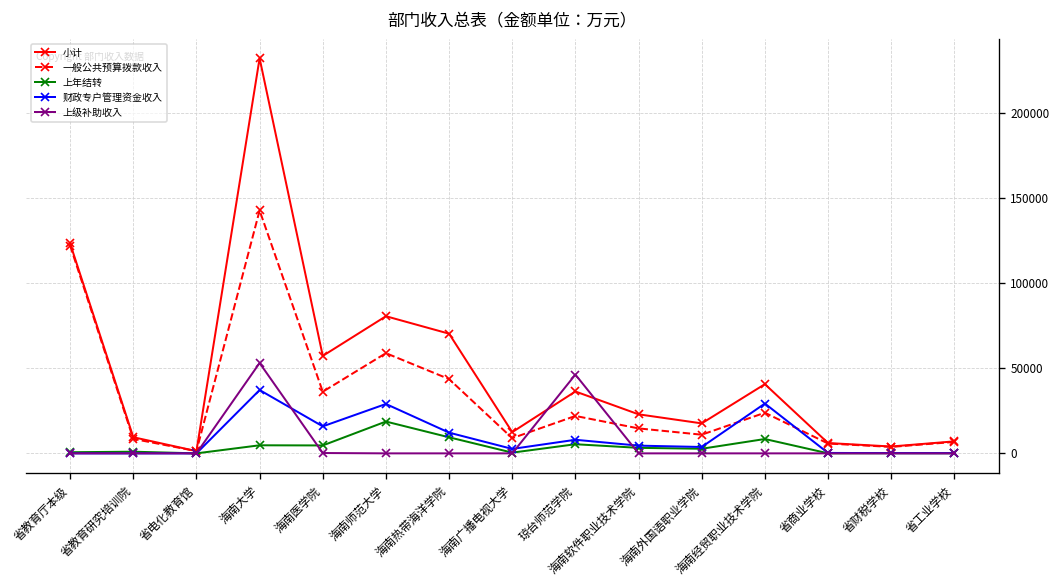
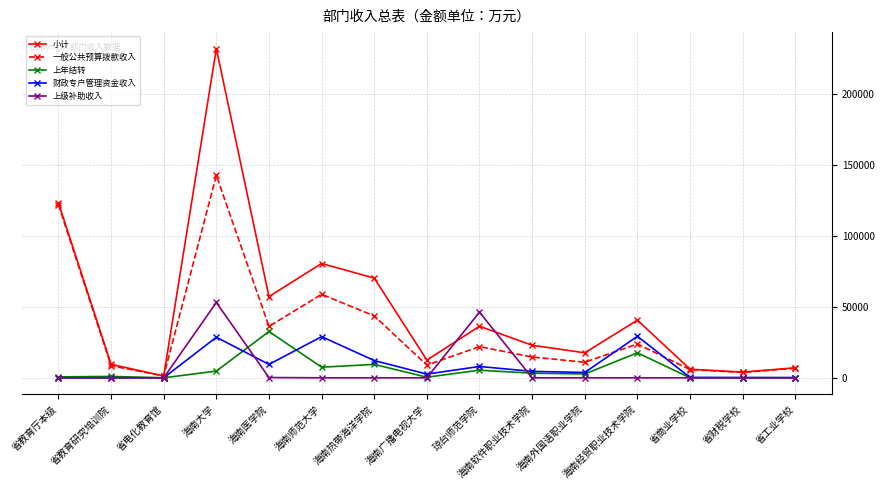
  {
    "上年结转": {
      "海南大学": 5000,
-     "海南医学院": 5000,
-     "海南师范大学": 19000,
+     "海南医学院": 33000,
+     "海南师范大学": 7000,
      "海南热带海洋学院": 9000,
      "琼台师范学院": 5000,
-     "海南经贸职业技术学院": 8000
+     "海南经贸职业技术学院": 18000
    },
    "财政专户管理资金收入": {
-     "海南大学": 37000,
-     "海南医学院": 16000,
+     "海南大学": 29000,
+     "海南医学院": 9000,
      "海南师范大学": 29000,
      "海南热带海洋学院": 12000,
      "海南广播电视大学": 3000,
      "琼台师范学院": 8000,
      "海南经贸职业技术学院": 29000
    },
    "上级补助收入": {
      "海南大学": 53000,
      "海南医学院": 0,
      "海南师范大学": 0,
      "海南热带海洋学院": 0,
      "琼台师范学院": 46000,
      "海南软件职业技术学院": 0,
      "海南外国语职业学院": 0,
      "海南经贸职业技术学院": 0
    }
  }
